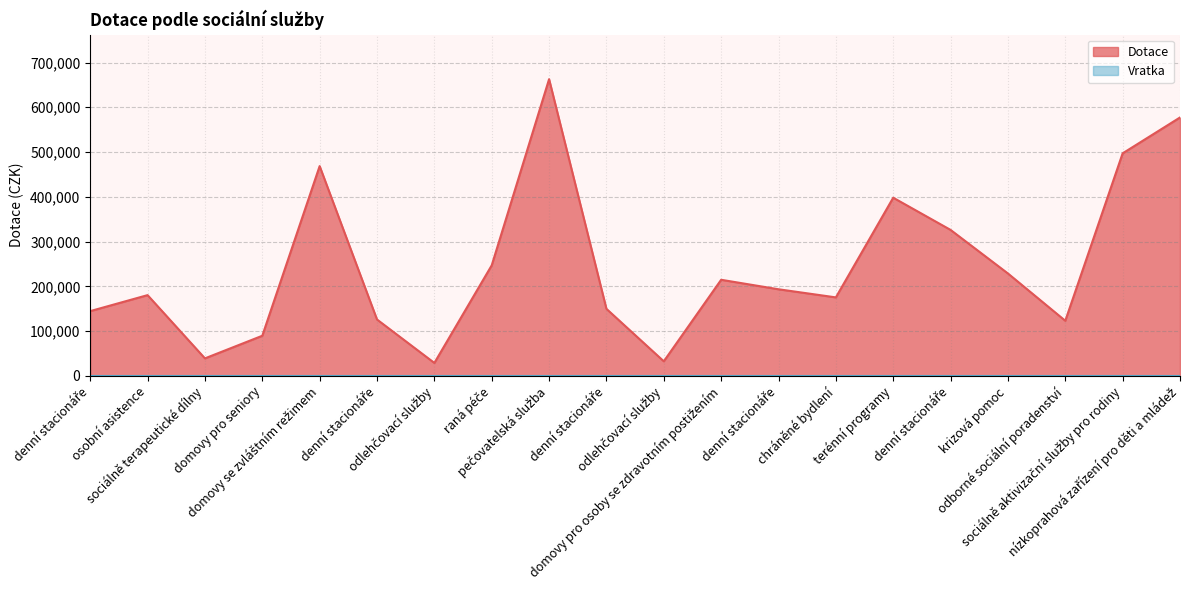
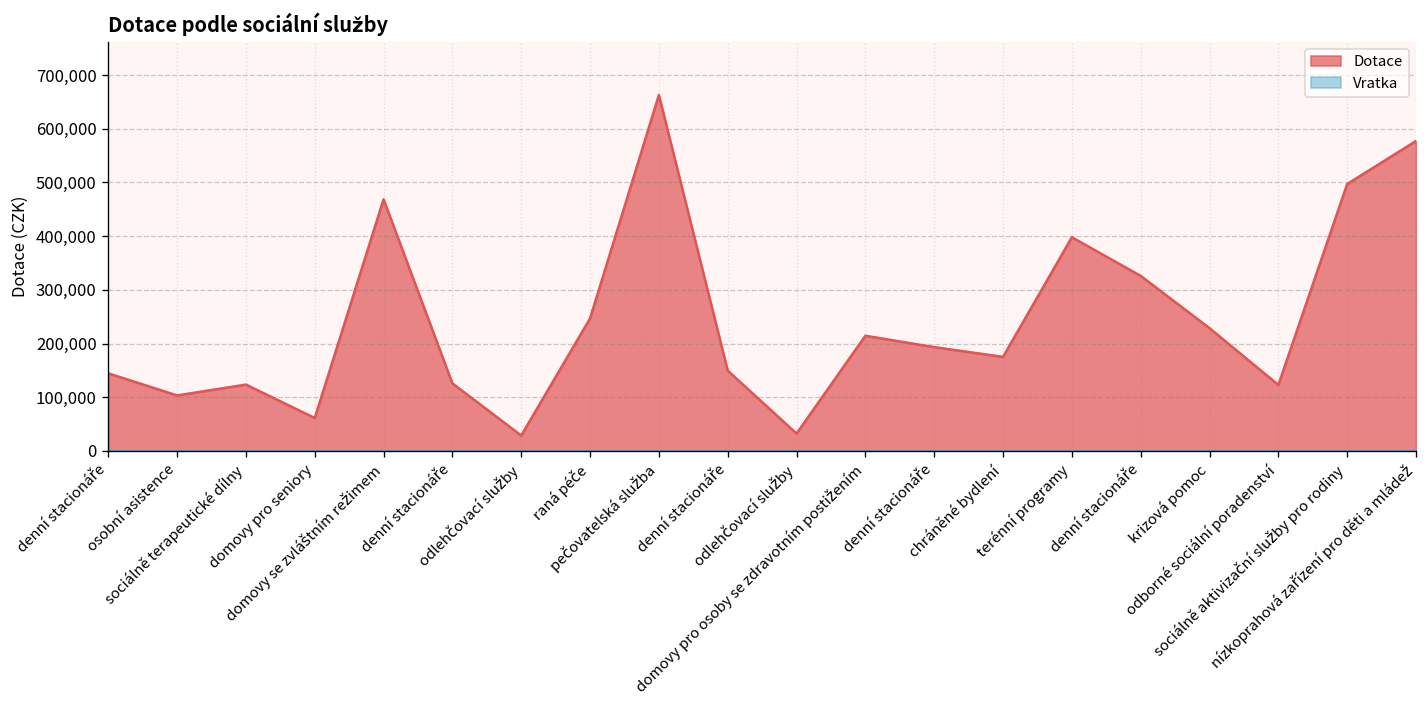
  {
    "Dotace": {
-     "osobní asistence": "180,000",
-     "sociálně terapeutické dílny": "40,000",
-     "domovy pro seniory": "90,000",
+     "osobní asistence": "100,000",
+     "sociálně terapeutické dílny": "120,000",
+     "domovy pro seniory": "60,000",
      "domovy se zvláštním režimem": "470,000",
      "raná péče": "250,000",
      "pečovatelská služba": "660,000",
      "domovy pro osoby se zdravotním postižením": "210,000",
      "chráněné bydlení": "180,000",
      "terénní programy": "400,000",
      "krizová pomoc": "230,000",
      "odborné sociální poradenství": "120,000",
      "sociálně aktivizační služby pro rodiny": "500,000",
      "nízkoprahová zařízení pro děti a mládež": "580,000"
    },
    "Vratka": {
      "osobní asistence": "0",
      "sociálně terapeutické dílny": "0",
      "domovy pro seniory": "0",
      "domovy se zvláštním režimem": "0",
      "raná péče": "0",
      "pečovatelská služba": "0",
      "domovy pro osoby se zdravotním postižením": "0",
      "chráněné bydlení": "0",
      "terénní programy": "0",
      "krizová pomoc": "0",
      "odborné sociální poradenství": "0",
      "sociálně aktivizační služby pro rodiny": "0",
      "nízkoprahová zařízení pro děti a mládež": "0"
    }
  }
